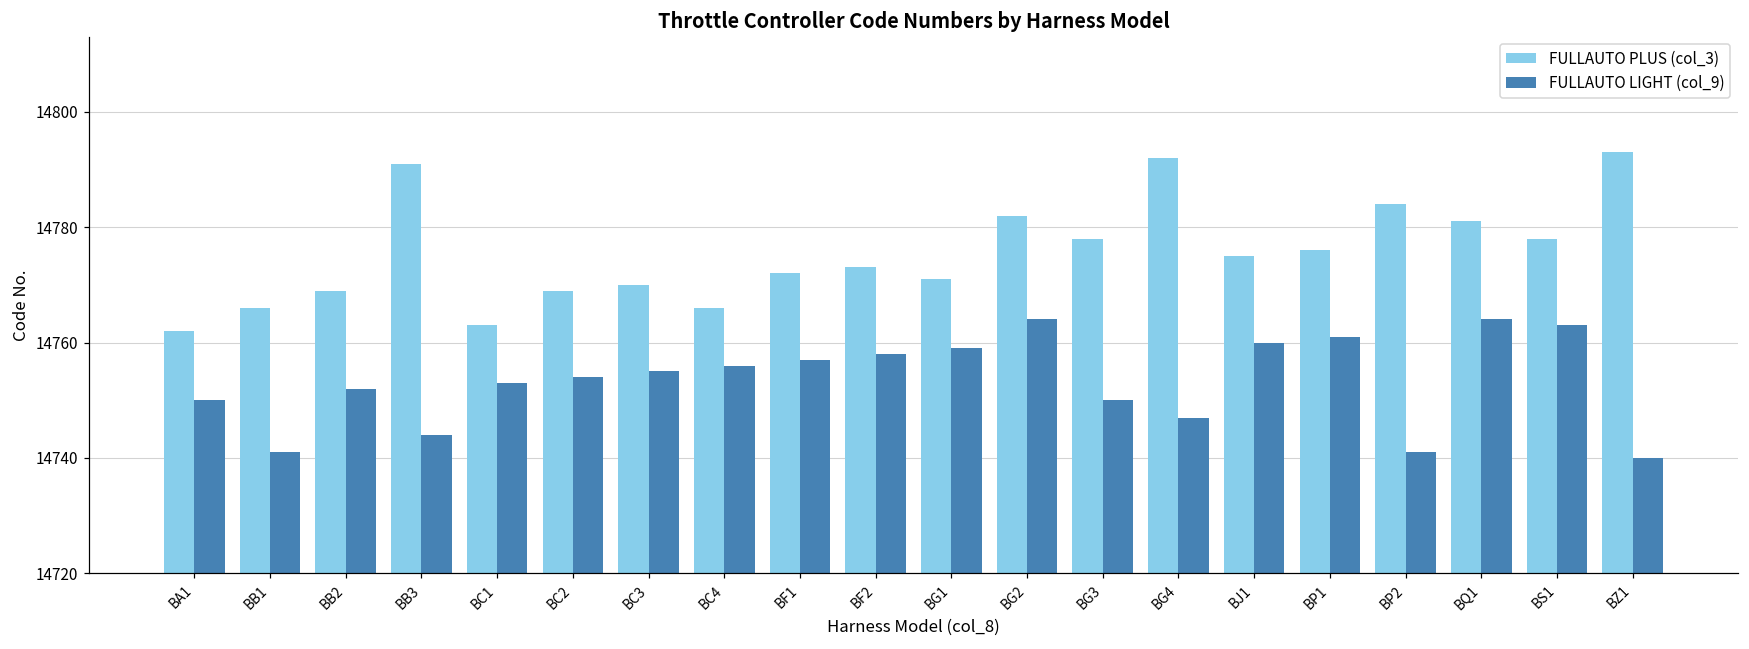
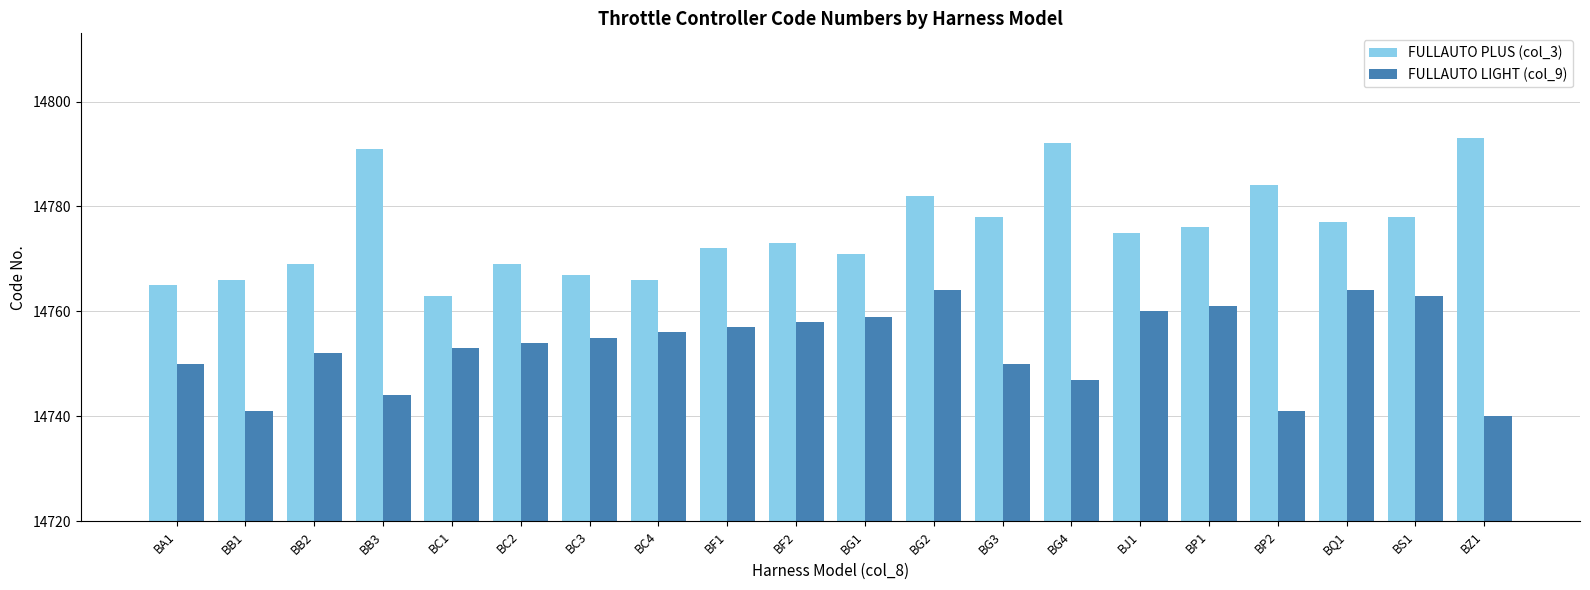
  {
    "FULLAUTO PLUS (col_3)": {
-     "BA1": 14762,
+     "BA1": 14765,
      "BB1": 14766,
      "BB2": 14769,
      "BB3": 14791,
      "BC1": 14763,
      "BC2": 14769,
-     "BC3": 14770,
+     "BC3": 14767,
      "BC4": 14766,
      "BF1": 14772,
      "BF2": 14773,
      "BG1": 14771,
      "BG2": 14782,
      "BG3": 14778,
      "BG4": 14792,
      "BJ1": 14775,
      "BP1": 14776,
      "BP2": 14784,
-     "BQ1": 14781,
+     "BQ1": 14777,
      "BS1": 14778,
      "BZ1": 14793
    },
    "FULLAUTO LIGHT (col_9)": {
      "BA1": 14750,
      "BB1": 14741,
      "BB2": 14752,
      "BB3": 14744,
      "BC1": 14753,
      "BC2": 14754,
      "BC3": 14755,
      "BC4": 14756,
      "BF1": 14757,
      "BF2": 14758,
      "BG1": 14759,
      "BG2": 14764,
      "BG3": 14750,
      "BG4": 14747,
      "BJ1": 14760,
      "BP1": 14761,
      "BP2": 14741,
      "BQ1": 14764,
      "BS1": 14763,
      "BZ1": 14740
    }
  }
